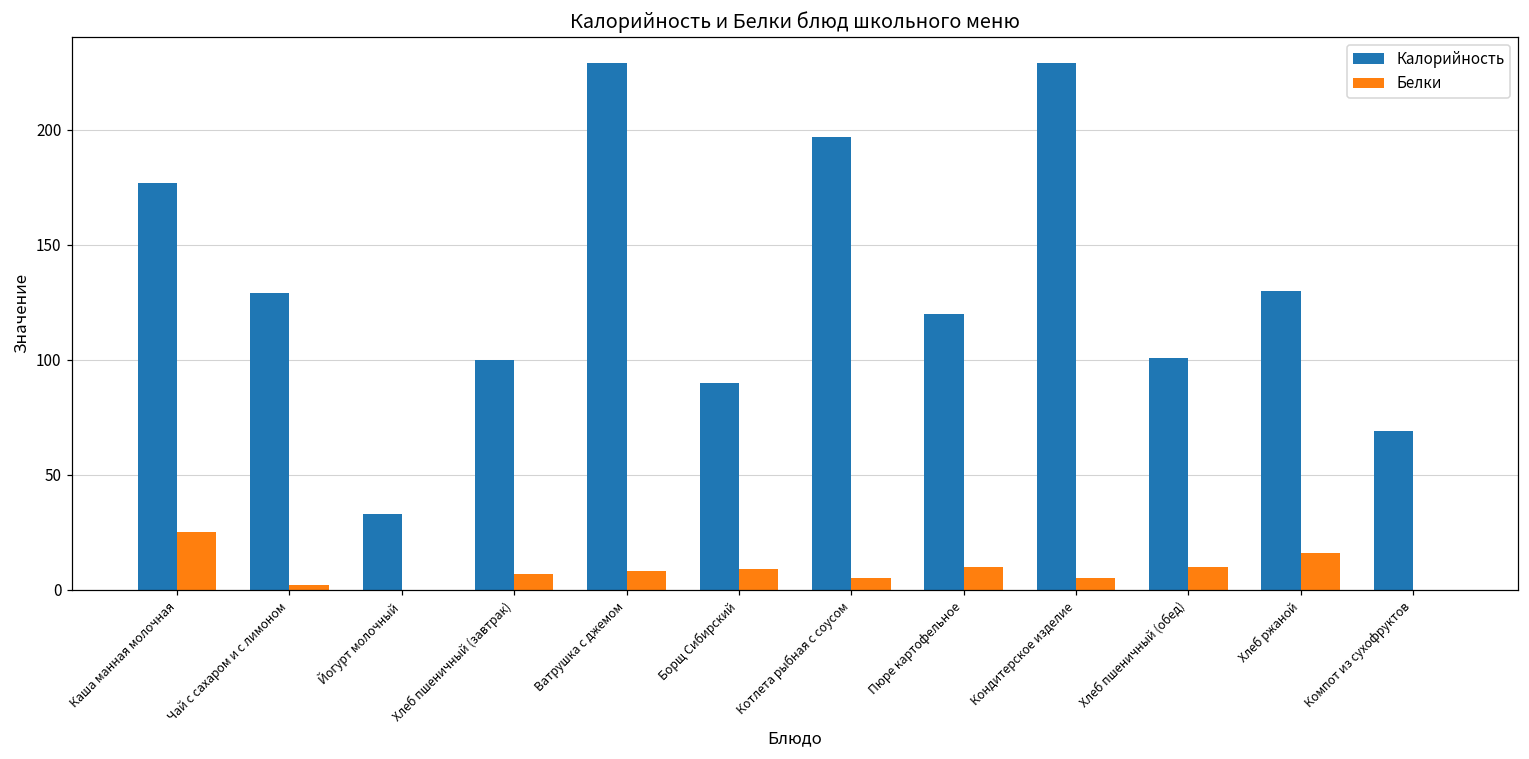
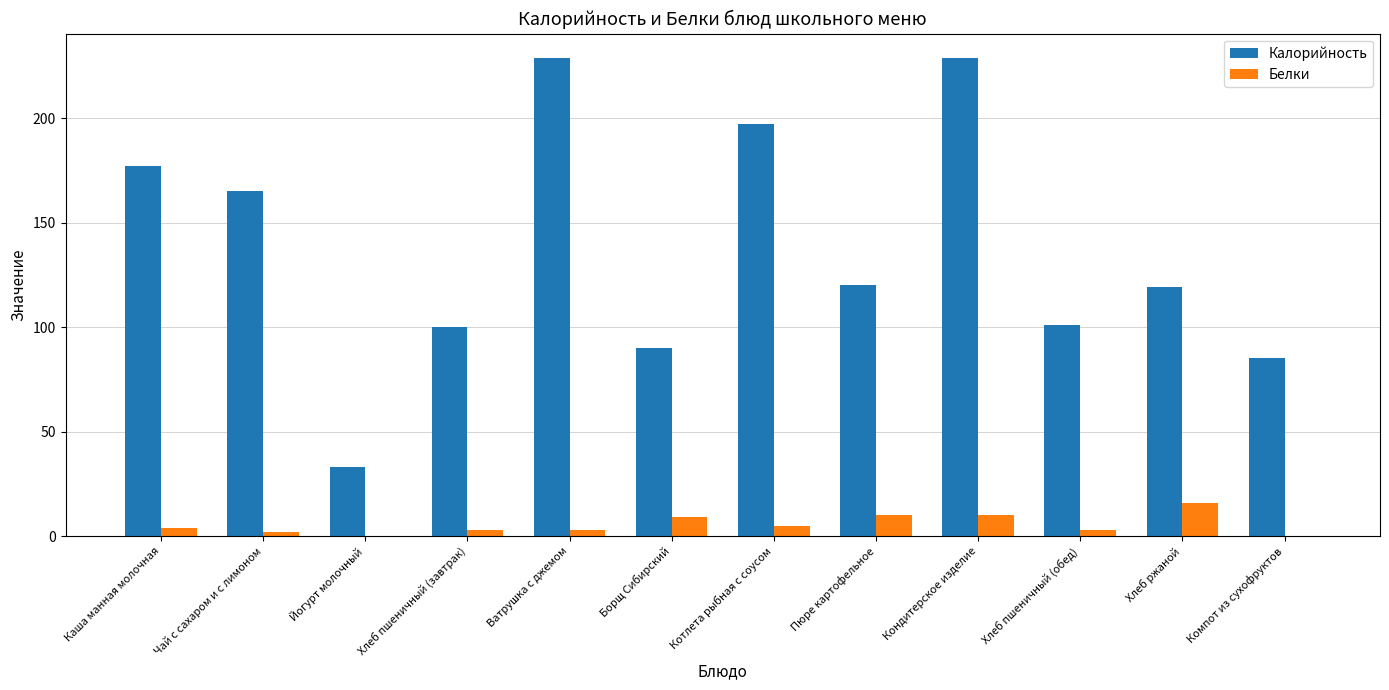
  {
    "Калорийность": {
      "Каша манная молочная": 177,
-     "Чай с сахаром и с лимоном": 129,
+     "Чай с сахаром и с лимоном": 165,
      "Йогурт молочный": 33,
      "Хлеб пшеничный (завтрак)": 100,
      "Ватрушка с джемом": 229,
      "Борщ Сибирский": 90,
      "Котлета рыбная с соусом": 197,
      "Пюре картофельное": 120,
      "Кондитерское изделие": 229,
      "Хлеб пшеничный (обед)": 101,
-     "Хлеб ржаной": 130,
-     "Компот из сухофруктов": 69
+     "Хлеб ржаной": 119,
+     "Компот из сухофруктов": 85
    },
    "Белки": {
-     "Каша манная молочная": 25,
+     "Каша манная молочная": 4,
      "Чай с сахаром и с лимоном": 2,
      "Йогурт молочный": 0,
-     "Хлеб пшеничный (завтрак)": 7,
-     "Ватрушка с джемом": 8,
+     "Хлеб пшеничный (завтрак)": 3,
+     "Ватрушка с джемом": 3,
      "Борщ Сибирский": 9,
      "Котлета рыбная с соусом": 5,
      "Пюре картофельное": 10,
-     "Кондитерское изделие": 5,
-     "Хлеб пшеничный (обед)": 10,
+     "Кондитерское изделие": 10,
+     "Хлеб пшеничный (обед)": 3,
      "Хлеб ржаной": 16,
      "Компот из сухофруктов": 0
    }
  }
